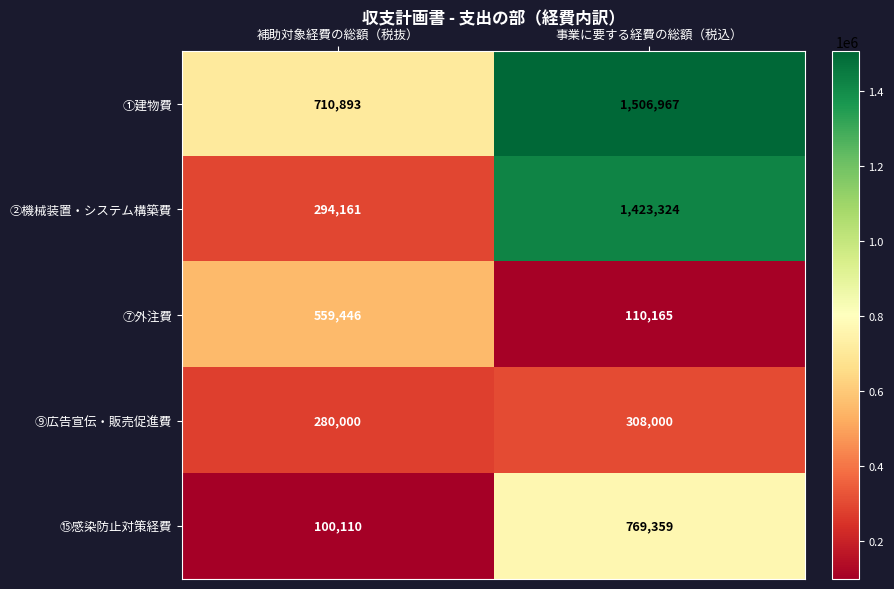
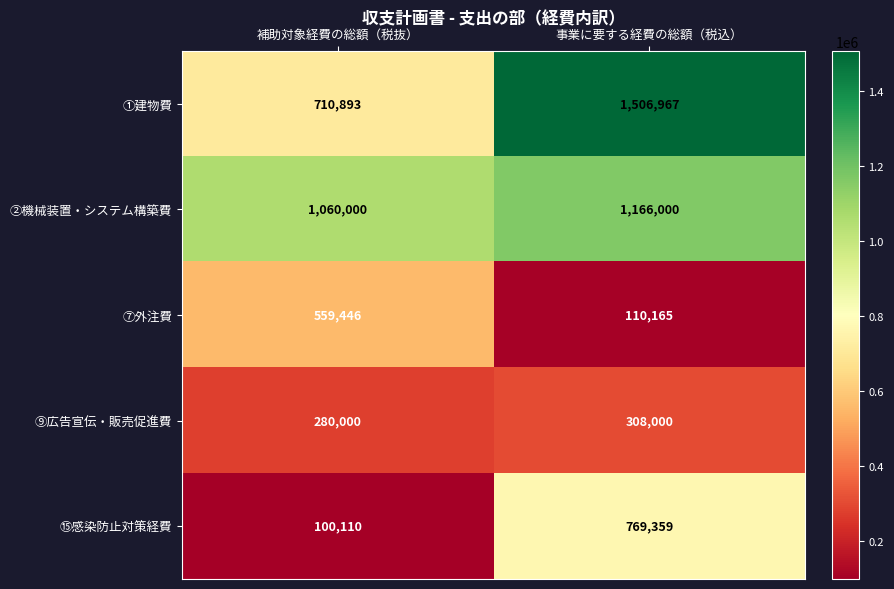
  {
    "①建物費": {
      "補助対象経費の総額（税抜）": "710,893",
      "事業に要する経費の総額（税込）": "1,506,967"
    },
    "②機械装置・システム構築費": {
-     "補助対象経費の総額（税抜）": "294,161",
-     "事業に要する経費の総額（税込）": "1,423,324"
+     "補助対象経費の総額（税抜）": "1,060,000",
+     "事業に要する経費の総額（税込）": "1,166,000"
    },
    "⑦外注費": {
      "補助対象経費の総額（税抜）": "559,446",
      "事業に要する経費の総額（税込）": "110,165"
    },
    "⑨広告宣伝・販売促進費": {
      "補助対象経費の総額（税抜）": "280,000",
      "事業に要する経費の総額（税込）": "308,000"
    },
    "⑮感染防止対策経費": {
      "補助対象経費の総額（税抜）": "100,110",
      "事業に要する経費の総額（税込）": "769,359"
    }
  }
